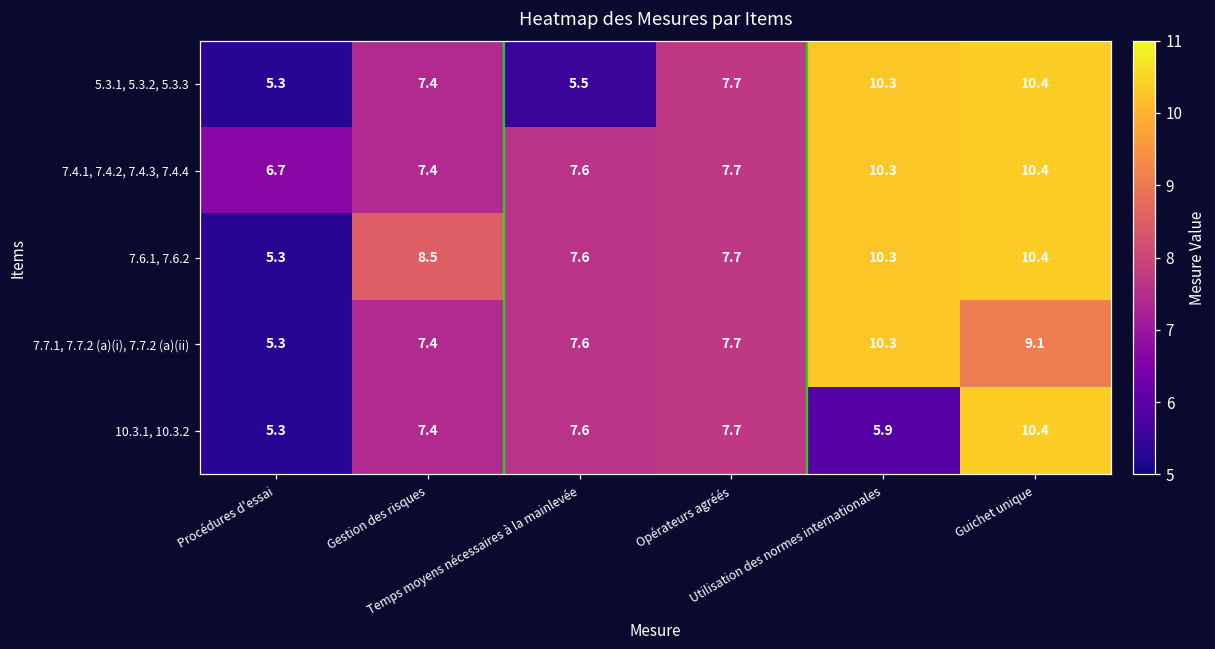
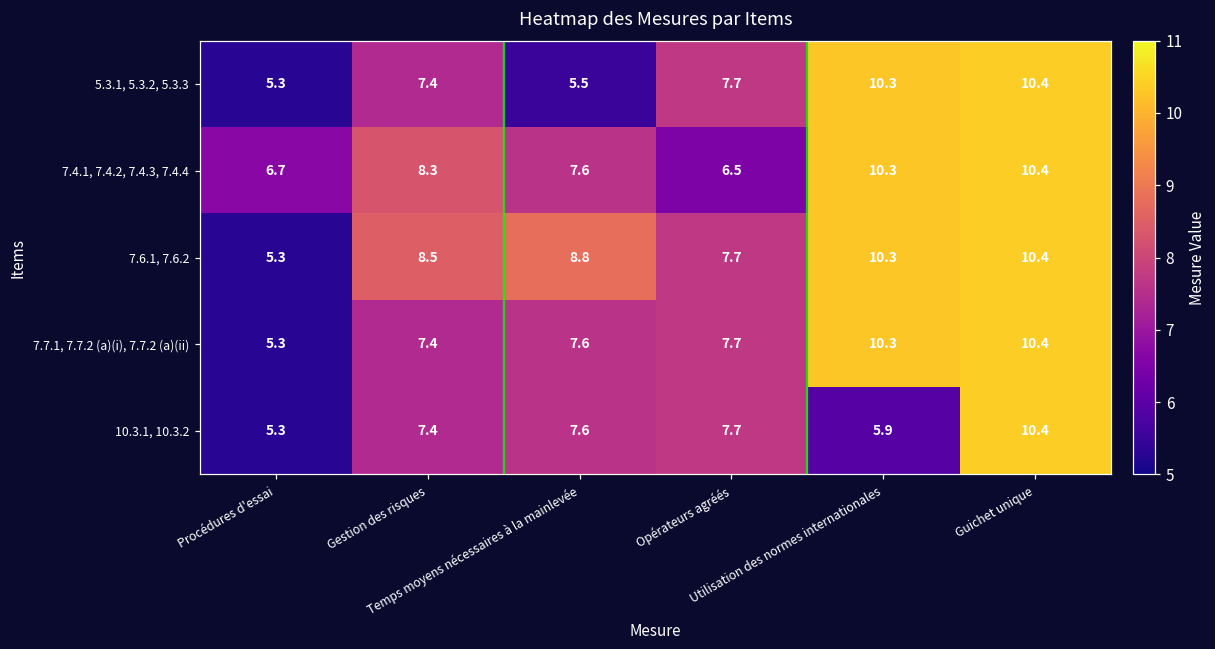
  {
    "5.3.1, 5.3.2, 5.3.3": {
      "Procédures d'essai": 5.3,
      "Gestion des risques": 7.4,
      "Temps moyens nécessaires à la mainlevée": 5.5,
      "Opérateurs agréés": 7.7,
      "Utilisation des normes internationales": 10.3,
      "Guichet unique": 10.4
    },
    "7.4.1, 7.4.2, 7.4.3, 7.4.4": {
      "Procédures d'essai": 6.7,
-     "Gestion des risques": 7.4,
+     "Gestion des risques": 8.3,
      "Temps moyens nécessaires à la mainlevée": 7.6,
-     "Opérateurs agréés": 7.7,
+     "Opérateurs agréés": 6.5,
      "Utilisation des normes internationales": 10.3,
      "Guichet unique": 10.4
    },
    "7.6.1, 7.6.2": {
      "Procédures d'essai": 5.3,
      "Gestion des risques": 8.5,
-     "Temps moyens nécessaires à la mainlevée": 7.6,
+     "Temps moyens nécessaires à la mainlevée": 8.8,
      "Opérateurs agréés": 7.7,
      "Utilisation des normes internationales": 10.3,
      "Guichet unique": 10.4
    },
    "7.7.1, 7.7.2 (a)(i), 7.7.2 (a)(ii)": {
      "Procédures d'essai": 5.3,
      "Gestion des risques": 7.4,
      "Temps moyens nécessaires à la mainlevée": 7.6,
      "Opérateurs agréés": 7.7,
      "Utilisation des normes internationales": 10.3,
-     "Guichet unique": 9.1
+     "Guichet unique": 10.4
    },
    "10.3.1, 10.3.2": {
      "Procédures d'essai": 5.3,
      "Gestion des risques": 7.4,
      "Temps moyens nécessaires à la mainlevée": 7.6,
      "Opérateurs agréés": 7.7,
      "Utilisation des normes internationales": 5.9,
      "Guichet unique": 10.4
    }
  }
